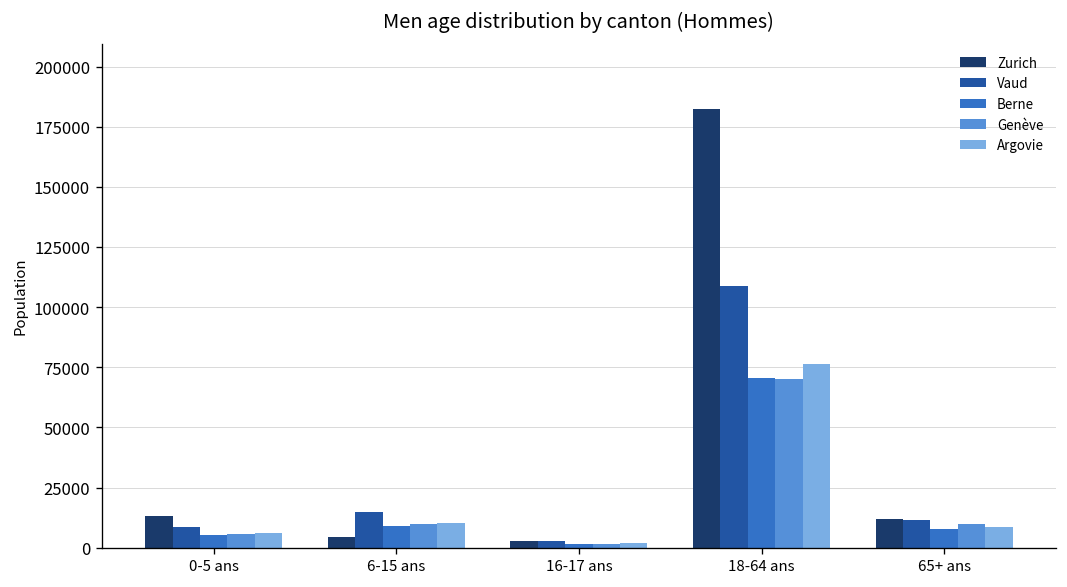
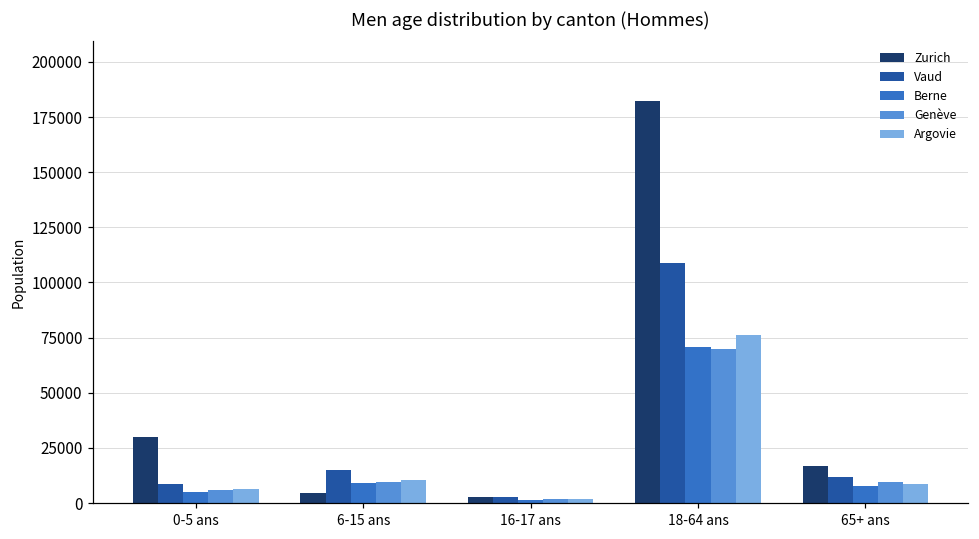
  {
    "Zurich": {
-     "0-5 ans": 13000,
+     "0-5 ans": 30000,
      "6-15 ans": 4000,
      "16-17 ans": 3000,
      "18-64 ans": 182000,
-     "65+ ans": 12000
+     "65+ ans": 17000
    }
  }
